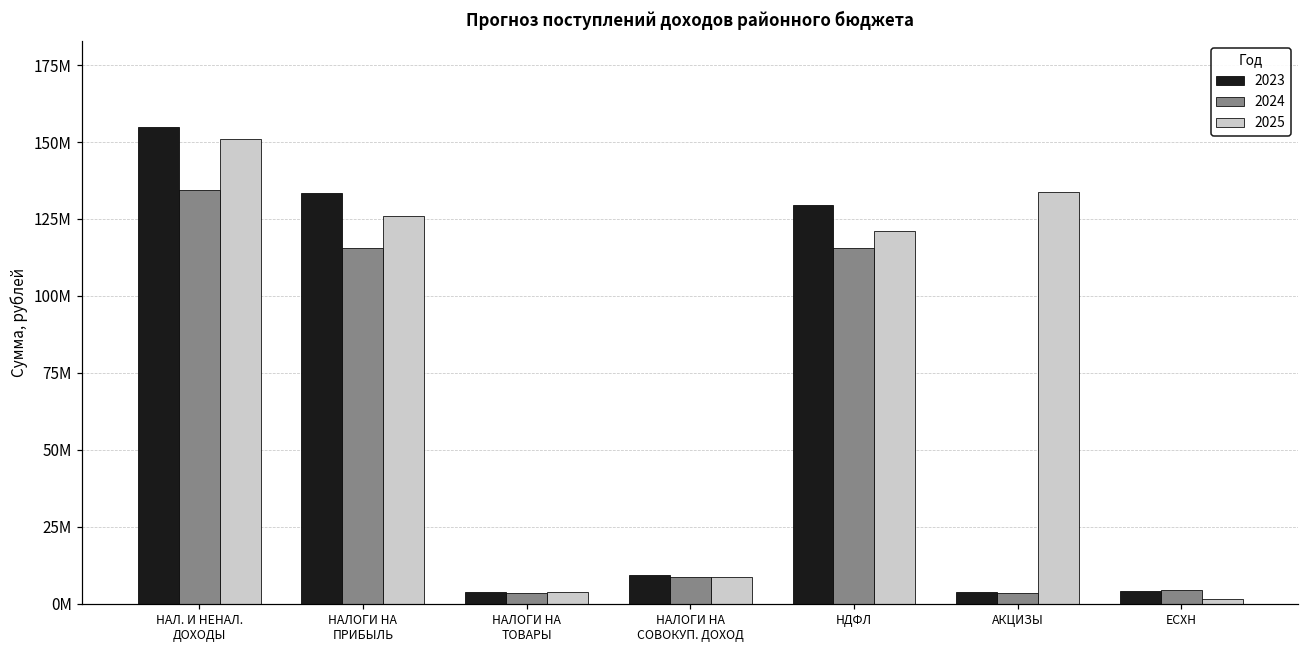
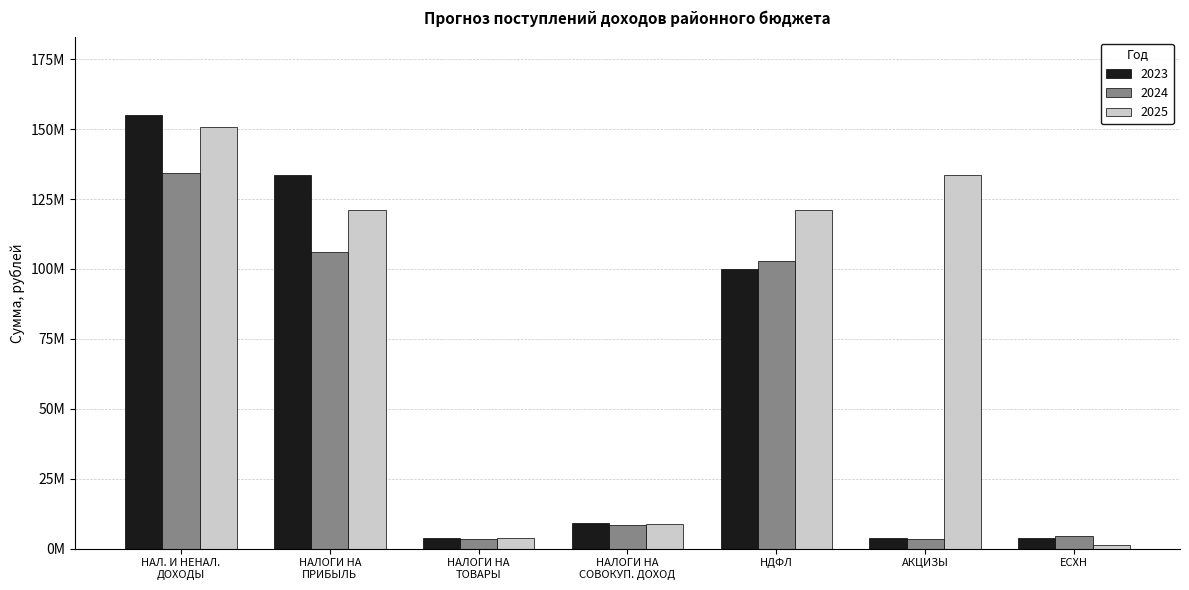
  {
    "2023": {
      "НАЛ. И НЕНАЛ. ДОХОДЫ": 155000000,
      "НАЛОГИ НА ПРИБЫЛЬ": 134000000,
      "НАЛОГИ НА ТОВАРЫ": 4000000,
      "НАЛОГИ НА СОВОКУП. ДОХОД": 9000000,
-     "НДФЛ": 130000000,
+     "НДФЛ": 100000000,
      "АКЦИЗЫ": 4000000,
      "ЕСХН": 4000000
    },
    "2024": {
      "НАЛ. И НЕНАЛ. ДОХОДЫ": 134000000,
-     "НАЛОГИ НА ПРИБЫЛЬ": 115000000,
+     "НАЛОГИ НА ПРИБЫЛЬ": 106000000,
      "НАЛОГИ НА ТОВАРЫ": 4000000,
      "НАЛОГИ НА СОВОКУП. ДОХОД": 8000000,
-     "НДФЛ": 115000000,
+     "НДФЛ": 103000000,
      "АКЦИЗЫ": 4000000,
      "ЕСХН": 5000000
    },
    "2025": {
      "НАЛ. И НЕНАЛ. ДОХОДЫ": 151000000,
-     "НАЛОГИ НА ПРИБЫЛЬ": 126000000,
+     "НАЛОГИ НА ПРИБЫЛЬ": 121000000,
      "НАЛОГИ НА ТОВАРЫ": 4000000,
      "НАЛОГИ НА СОВОКУП. ДОХОД": 9000000,
      "НДФЛ": 121000000,
      "АКЦИЗЫ": 134000000,
      "ЕСХН": 1000000
    }
  }
